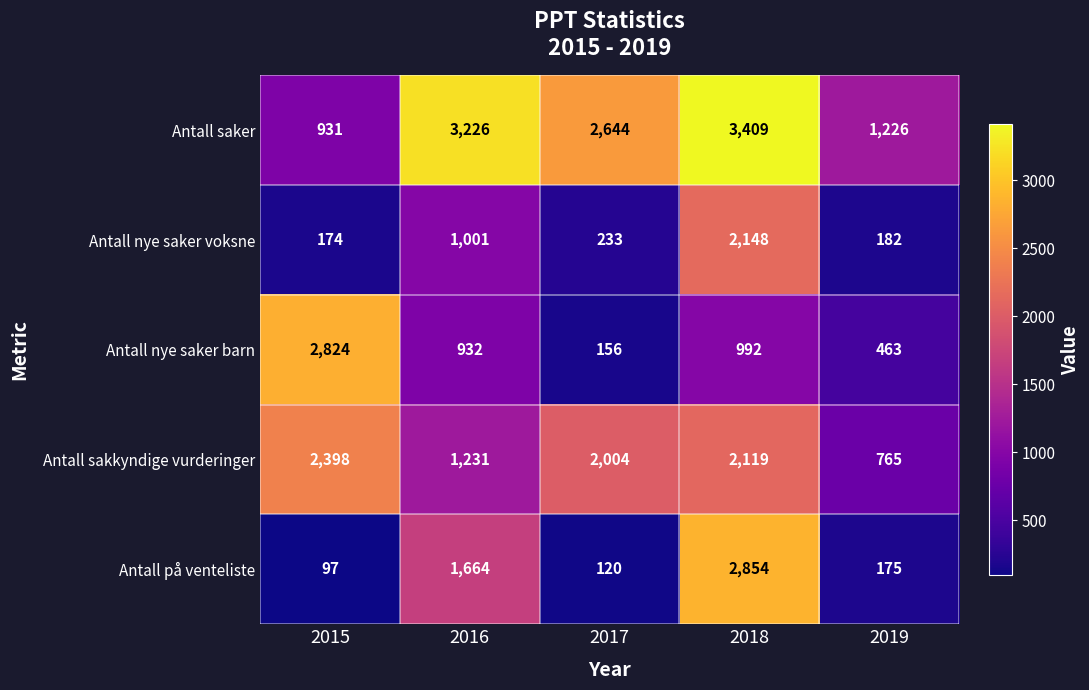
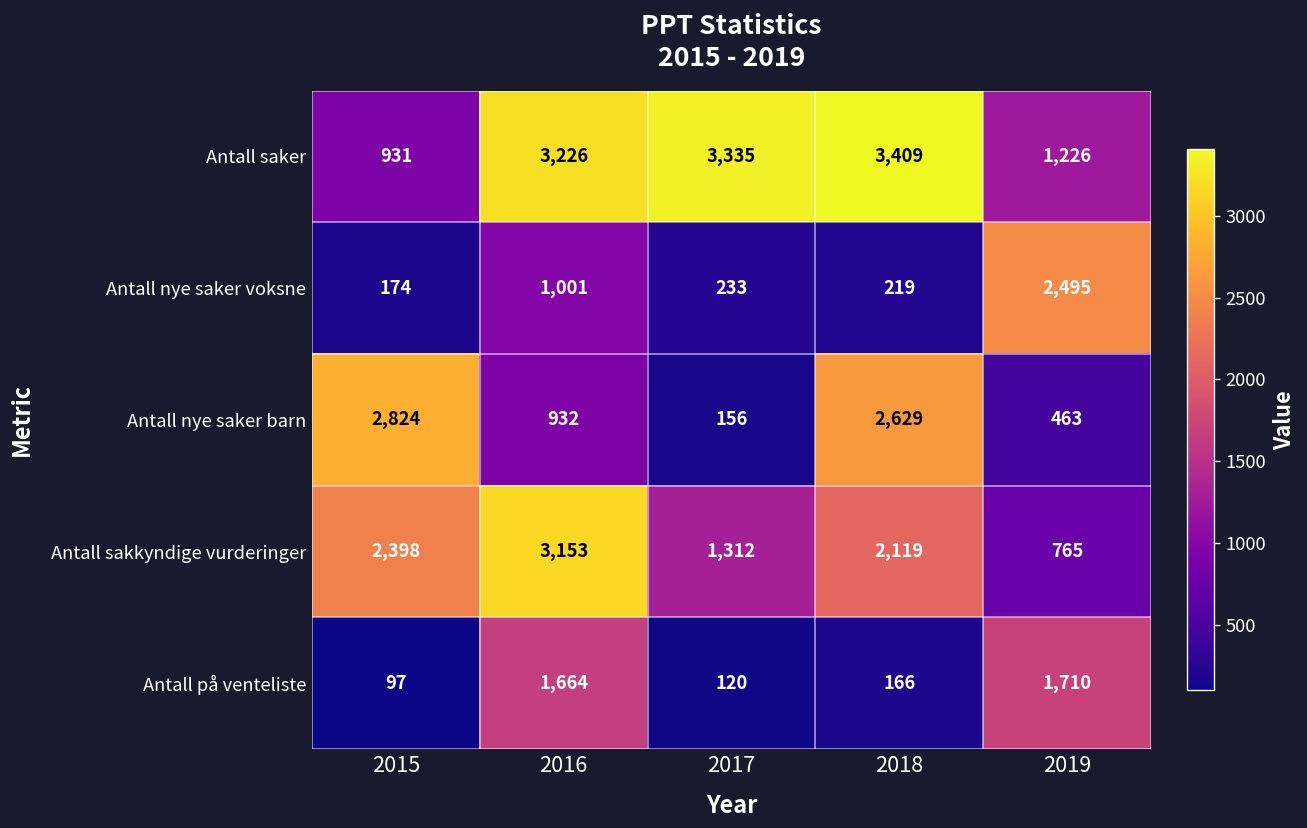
  {
    "Antall saker": {
      "2015": "931",
      "2016": "3,226",
-     "2017": "2,644",
+     "2017": "3,335",
      "2018": "3,409",
      "2019": "1,226"
    },
    "Antall nye saker voksne": {
      "2015": "174",
      "2016": "1,001",
      "2017": "233",
-     "2018": "2,148",
-     "2019": "182"
+     "2018": "219",
+     "2019": "2,495"
    },
    "Antall nye saker barn": {
      "2015": "2,824",
      "2016": "932",
      "2017": "156",
-     "2018": "992",
+     "2018": "2,629",
      "2019": "463"
    },
    "Antall sakkyndige vurderinger": {
      "2015": "2,398",
-     "2016": "1,231",
-     "2017": "2,004",
+     "2016": "3,153",
+     "2017": "1,312",
      "2018": "2,119",
      "2019": "765"
    },
    "Antall på venteliste": {
      "2015": "97",
      "2016": "1,664",
      "2017": "120",
-     "2018": "2,854",
-     "2019": "175"
+     "2018": "166",
+     "2019": "1,710"
    }
  }
